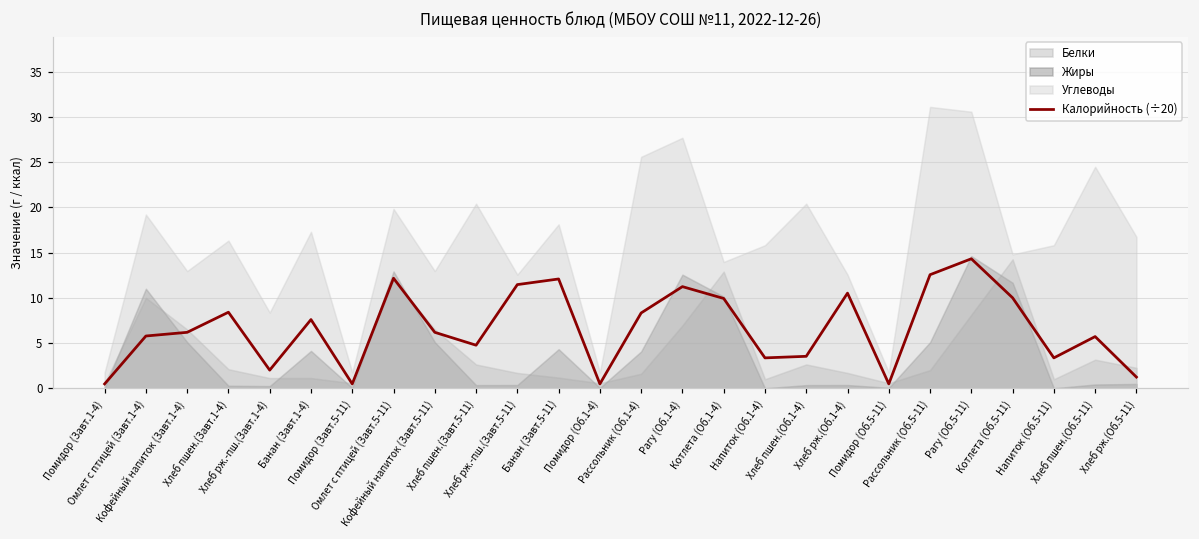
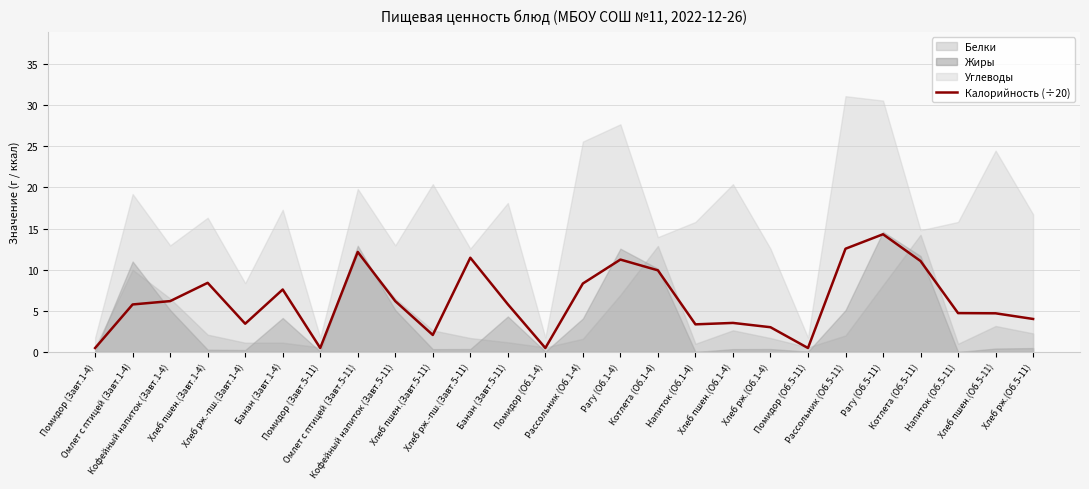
  {
    "Калорийность (÷20)": {
      "Омлет с птицей (Завт.1-4)": 6,
      "Кофейный напиток (Завт.1-4)": 6,
      "Хлеб пшен.(Завт.1-4)": 8,
-     "Хлеб рж.-пш.(Завт.1-4)": 2,
+     "Хлеб рж.-пш.(Завт.1-4)": 3,
      "Банан (Завт.1-4)": 8,
      "Кофейный напиток (Завт.5-11)": 6,
-     "Хлеб пшен.(Завт.5-11)": 5,
+     "Хлеб пшен.(Завт.5-11)": 2,
      "Хлеб рж.-пш.(Завт.5-11)": 11,
-     "Банан (Завт.5-11)": 12,
+     "Банан (Завт.5-11)": 6,
      "Рассольник (Об.1-4)": 8,
      "Рагу (Об.1-4)": 11,
      "Напиток (Об.1-4)": 3,
      "Хлеб пшен.(Об.1-4)": 4,
-     "Хлеб рж.(Об.1-4)": 11,
+     "Хлеб рж.(Об.1-4)": 3,
      "Рассольник (Об.5-11)": 13,
-     "Котлета (Об.5-11)": 10,
-     "Напиток (Об.5-11)": 3,
-     "Хлеб пшен.(Об.5-11)": 6,
-     "Хлеб рж.(Об.5-11)": 1
+     "Котлета (Об.5-11)": 11,
+     "Напиток (Об.5-11)": 5,
+     "Хлеб пшен.(Об.5-11)": 5,
+     "Хлеб рж.(Об.5-11)": 4
    }
  }
